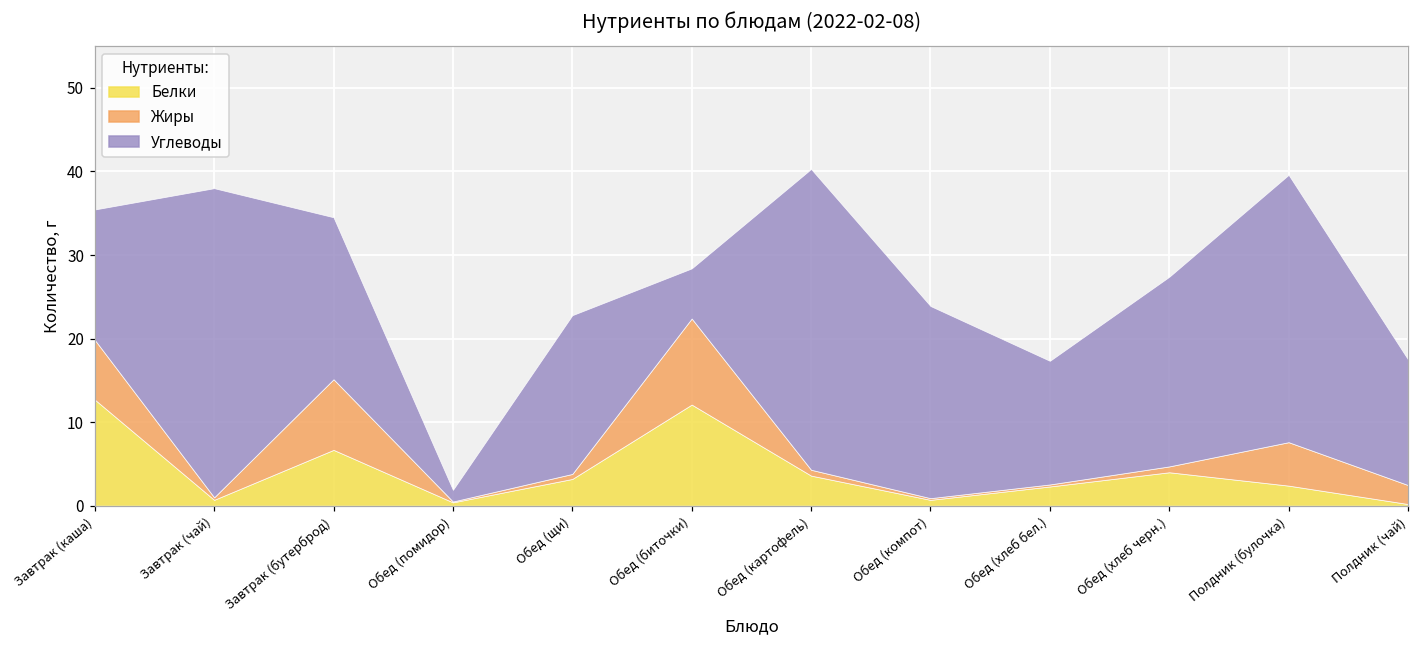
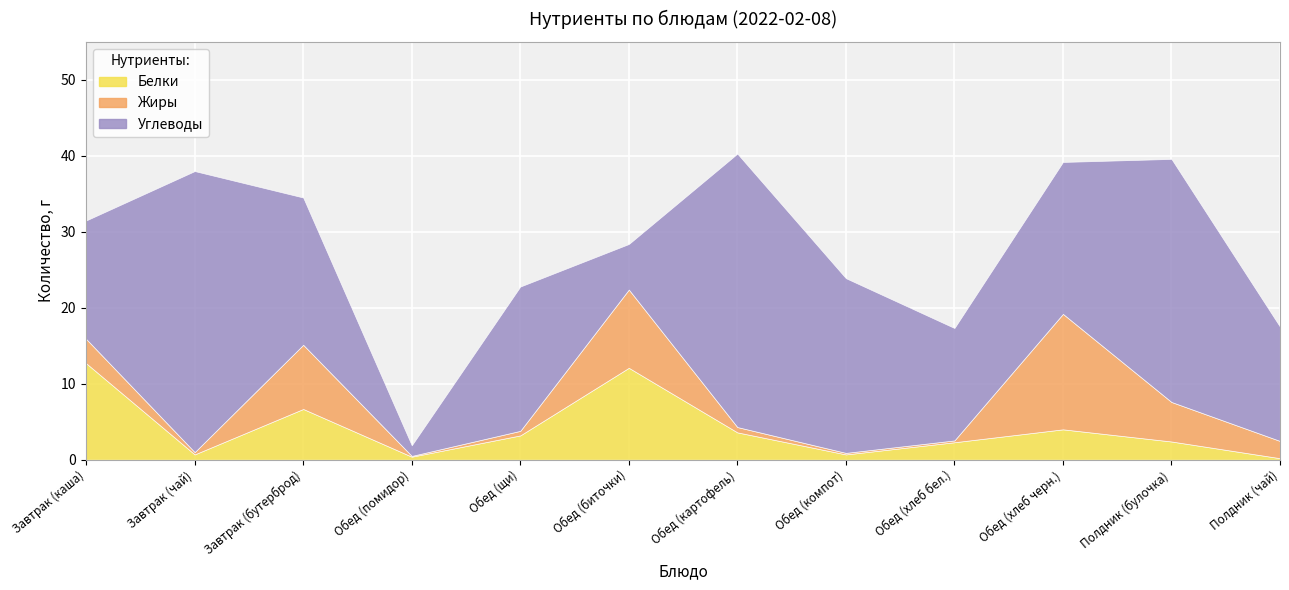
  {
    "Белки": {
      "Завтрак (каша)": 13,
      "Завтрак (бутерброд)": 7,
      "Обед (щи)": 3,
      "Обед (биточки)": 12,
      "Обед (картофель)": 4,
      "Обед (хлеб черн.)": 4,
      "Полдник (булочка)": 2
    },
    "Жиры": {
-     "Завтрак (каша)": 7,
+     "Завтрак (каша)": 3,
      "Завтрак (бутерброд)": 8,
      "Обед (щи)": 1,
      "Обед (биточки)": 10,
      "Обед (картофель)": 1,
-     "Обед (хлеб черн.)": 1,
+     "Обед (хлеб черн.)": 15,
      "Полдник (булочка)": 5,
      "Полдник (чай)": 2
    },
    "Углеводы": {
      "Завтрак (каша)": 16,
      "Завтрак (чай)": 37,
      "Завтрак (бутерброд)": 19,
      "Обед (помидор)": 1,
      "Обед (щи)": 19,
      "Обед (биточки)": 6,
      "Обед (картофель)": 36,
      "Обед (компот)": 23,
      "Обед (хлеб бел.)": 15,
-     "Обед (хлеб черн.)": 23,
+     "Обед (хлеб черн.)": 20,
      "Полдник (булочка)": 32,
      "Полдник (чай)": 15
    }
  }
